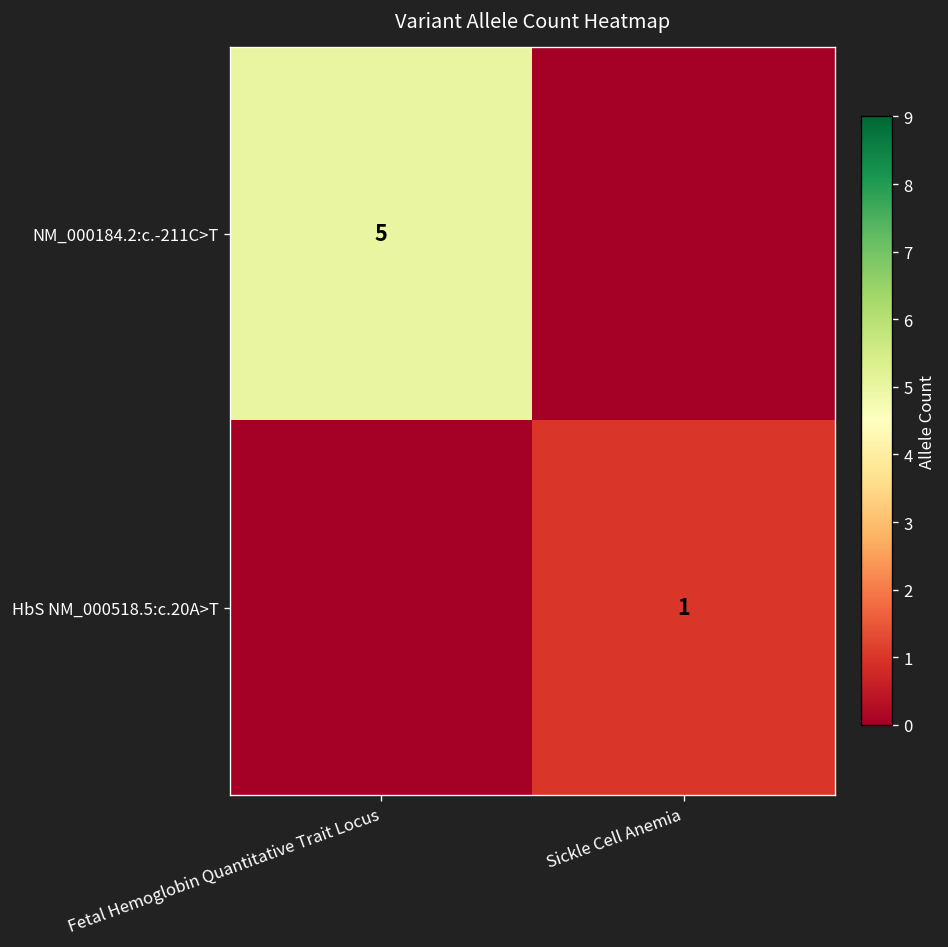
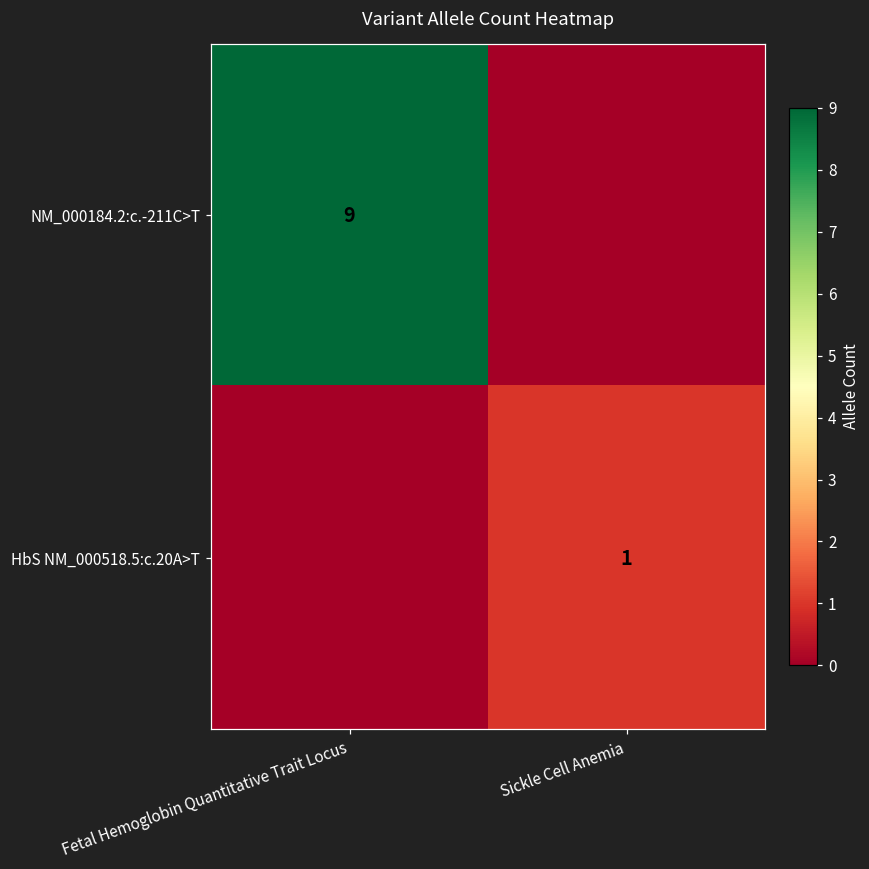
  {
    "NM_000184.2:c.-211C>T": {
-     "Fetal Hemoglobin Quantitative Trait Locus": 5
+     "Fetal Hemoglobin Quantitative Trait Locus": 9
    },
    "HbS NM_000518.5:c.20A>T": {
      "Sickle Cell Anemia": 1
    }
  }
